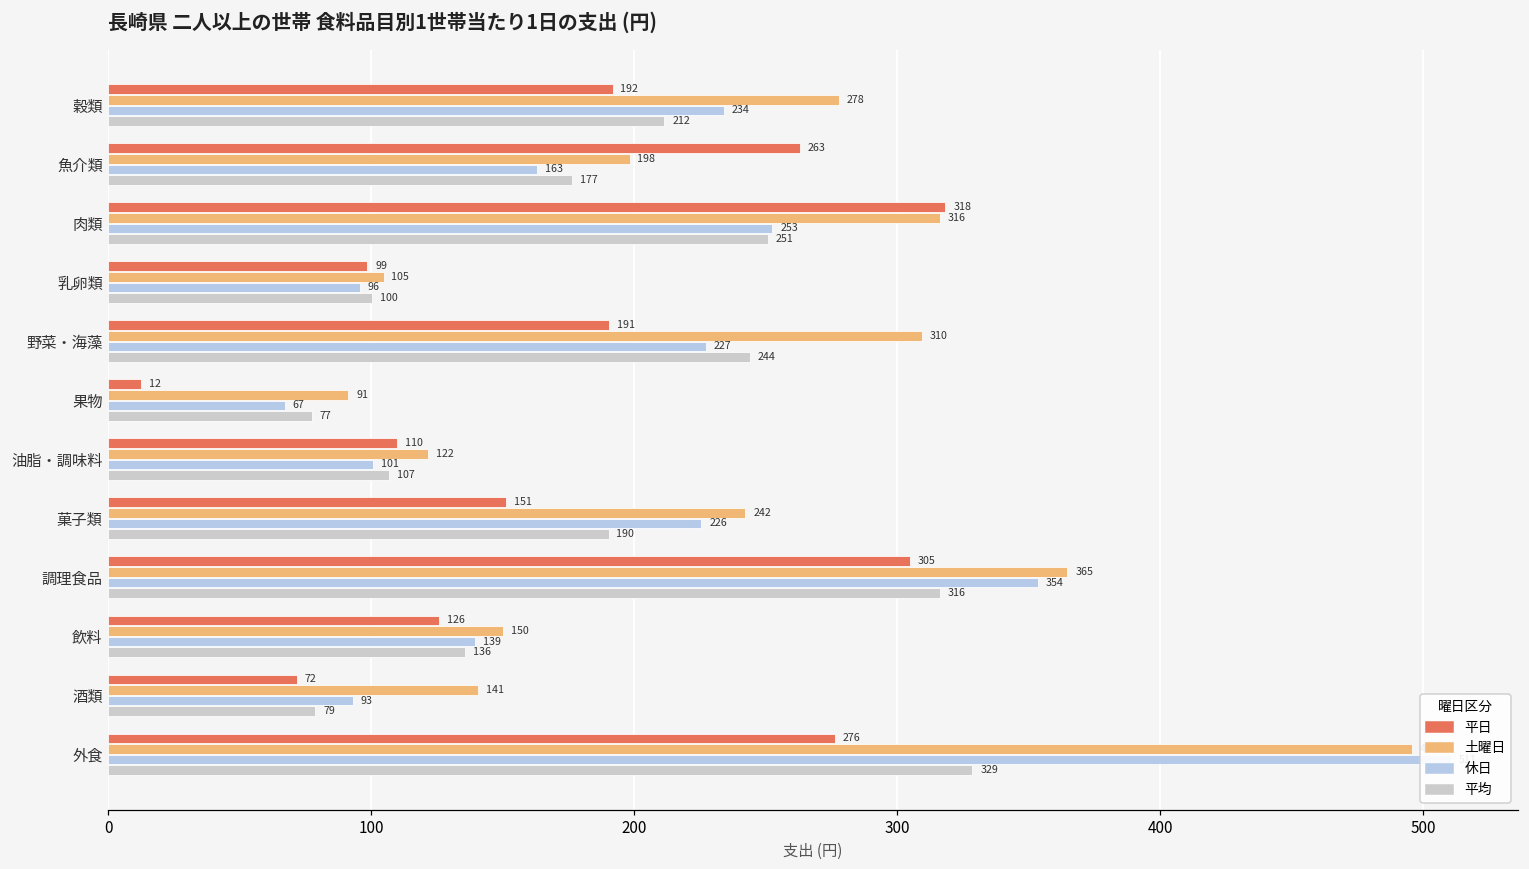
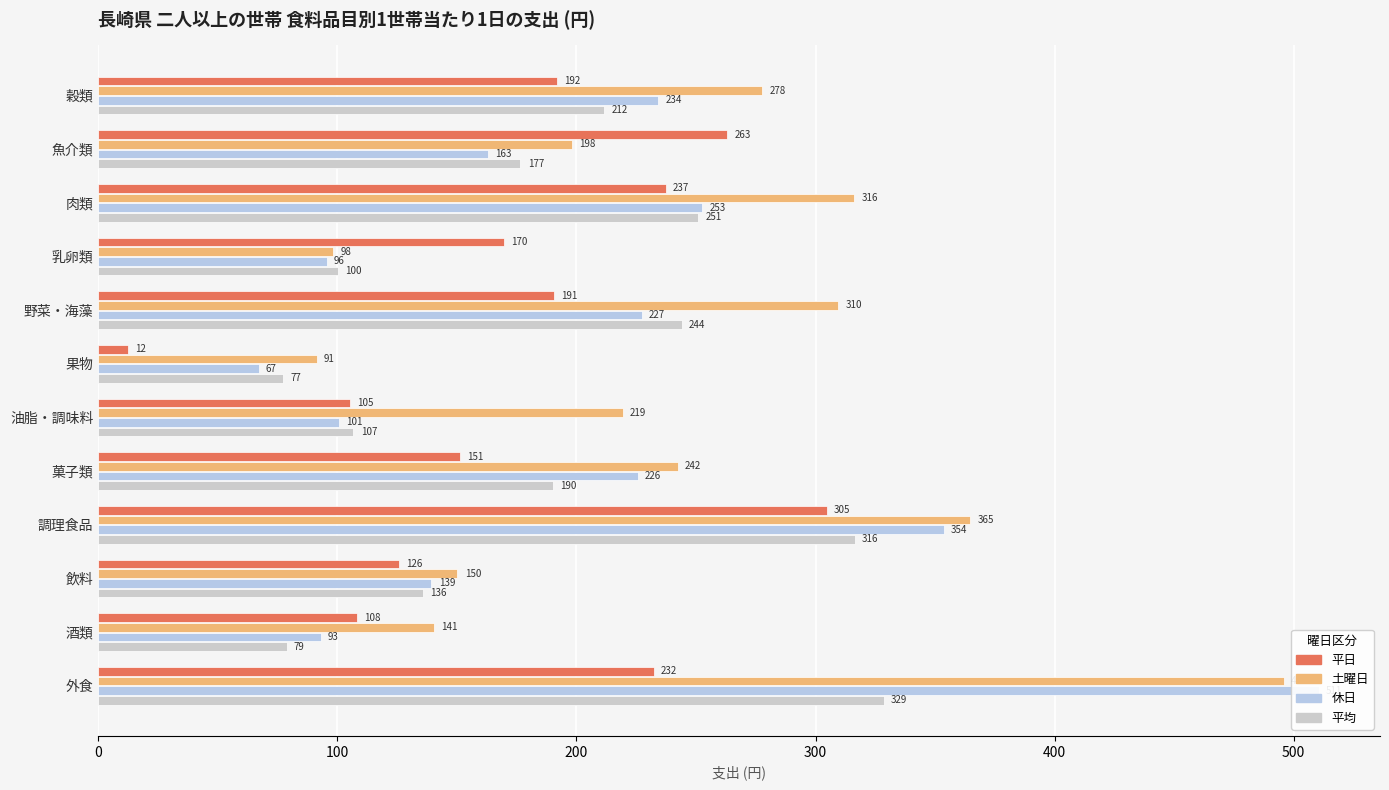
  {
    "平日": {
      "穀類": 192,
      "魚介類": 263,
-     "肉類": 318,
-     "乳卵類": 99,
+     "肉類": 237,
+     "乳卵類": 170,
      "野菜・海藻": 191,
      "果物": 12,
-     "油脂・調味料": 110,
+     "油脂・調味料": 105,
      "菓子類": 151,
      "調理食品": 305,
      "飲料": 126,
-     "酒類": 72,
-     "外食": 276
+     "酒類": 108,
+     "外食": 232
    },
    "土曜日": {
      "穀類": 278,
      "魚介類": 198,
      "肉類": 316,
-     "乳卵類": 105,
+     "乳卵類": 98,
      "野菜・海藻": 310,
      "果物": 91,
-     "油脂・調味料": 122,
+     "油脂・調味料": 219,
      "菓子類": 242,
      "調理食品": 365,
      "飲料": 150,
      "酒類": 141
    }
  }
